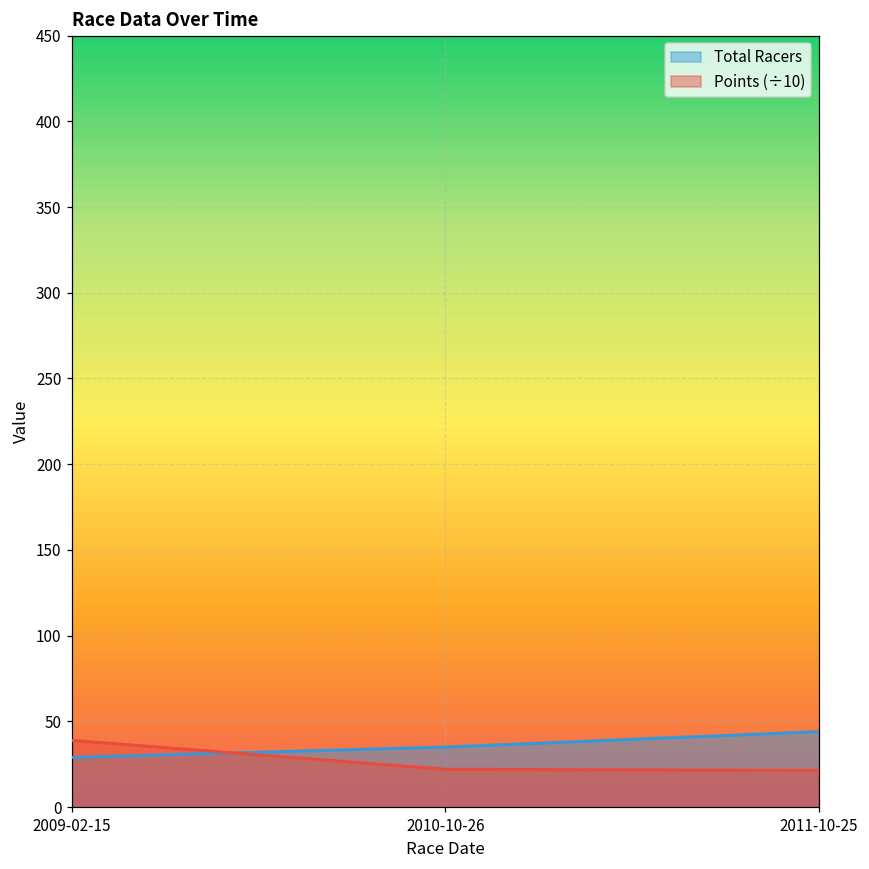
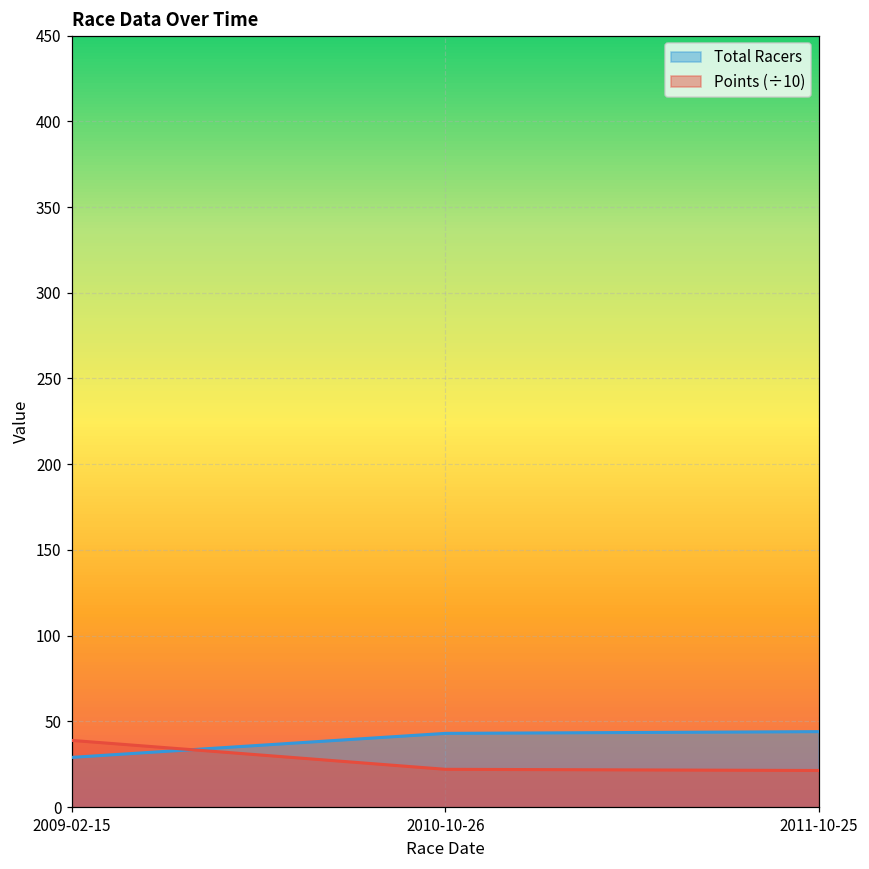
  {
    "Total Racers": {
      "2009-02-15": 29,
-     "2010-10-26": 35,
+     "2010-10-26": 43,
      "2011-10-25": 44
    },
    "Points (÷10)": {
      "2009-02-15": 39,
      "2010-10-26": 22,
      "2011-10-25": 21
    }
  }
